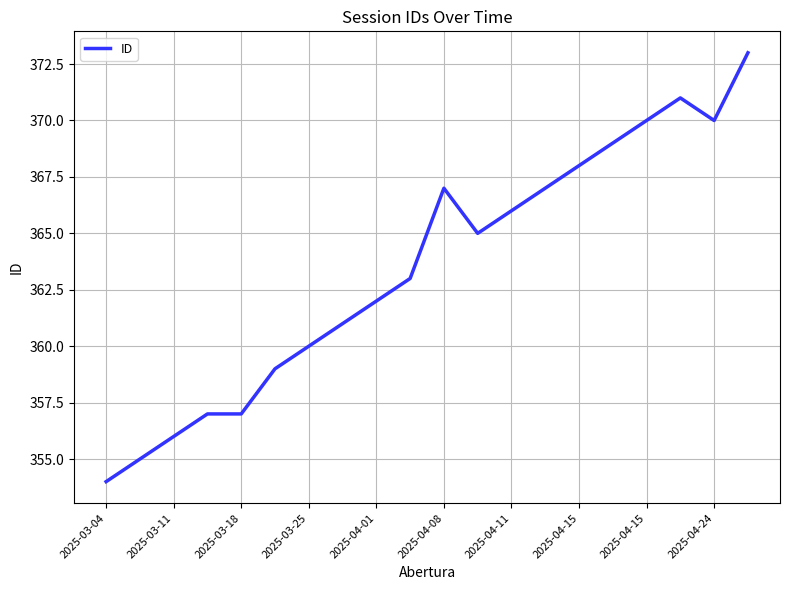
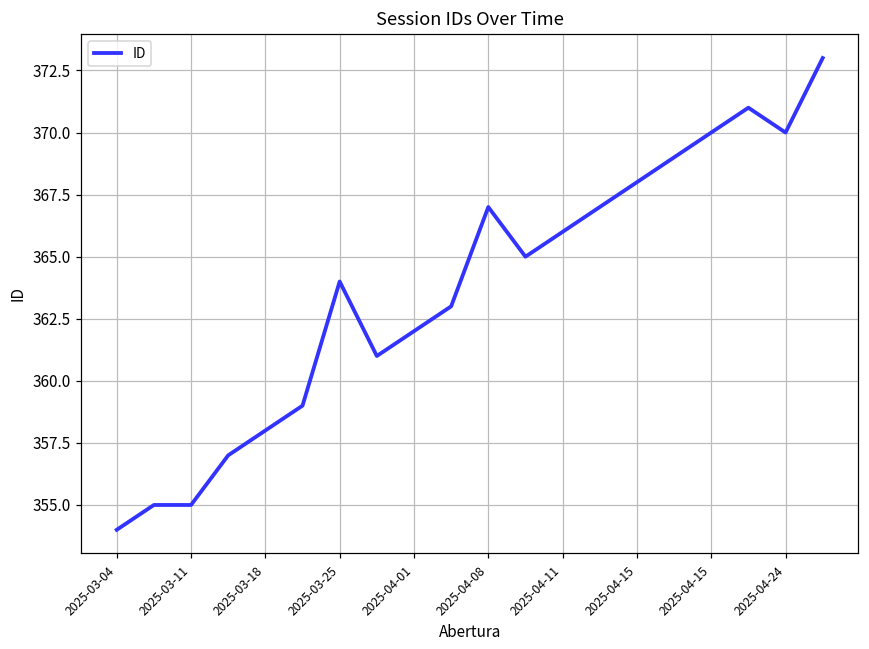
  {
    "2025-03-04": 354,
-   "2025-03-11": 356,
-   "2025-03-18": 357,
-   "2025-03-25": 360,
+   "2025-03-11": 355,
+   "2025-03-18": 358,
+   "2025-03-25": 364,
    "2025-04-01": 362,
    "2025-04-08": 367,
    "2025-04-11": 366,
    "2025-04-24": 370
  }
